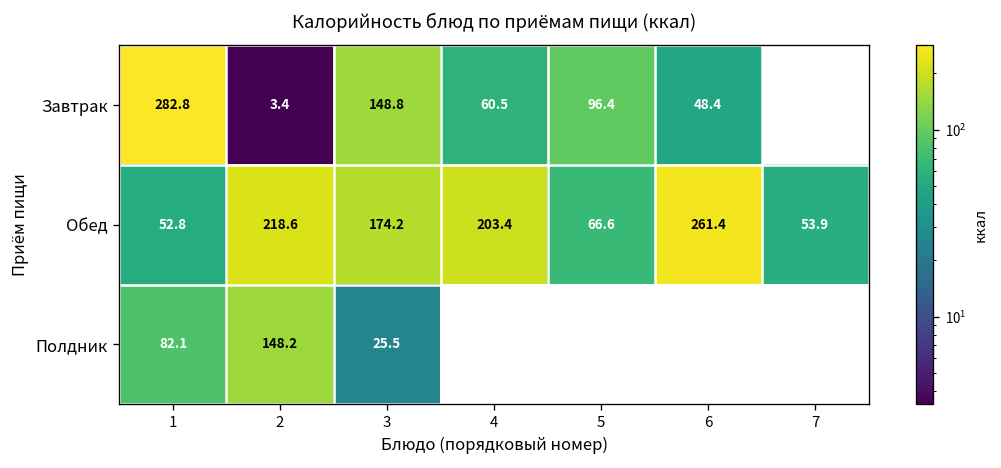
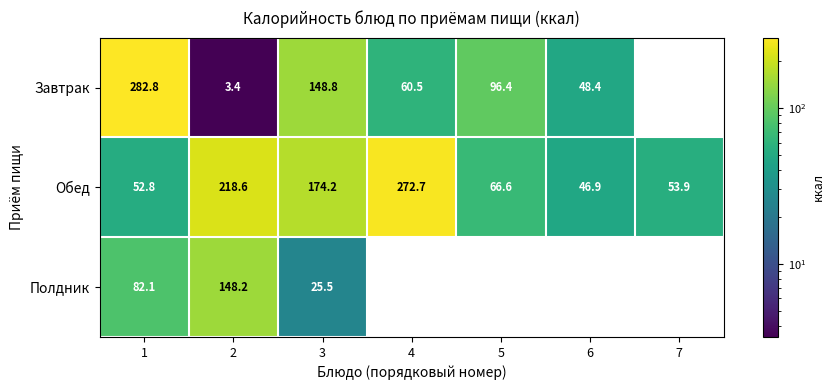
  {
    "Завтрак": {
      "1": 282.8,
      "2": 3.4,
      "3": 148.8,
      "4": 60.5,
      "5": 96.4,
      "6": 48.4
    },
    "Обед": {
      "1": 52.8,
      "2": 218.6,
      "3": 174.2,
-     "4": 203.4,
+     "4": 272.7,
      "5": 66.6,
-     "6": 261.4,
+     "6": 46.9,
      "7": 53.9
    },
    "Полдник": {
      "1": 82.1,
      "2": 148.2,
      "3": 25.5
    }
  }
